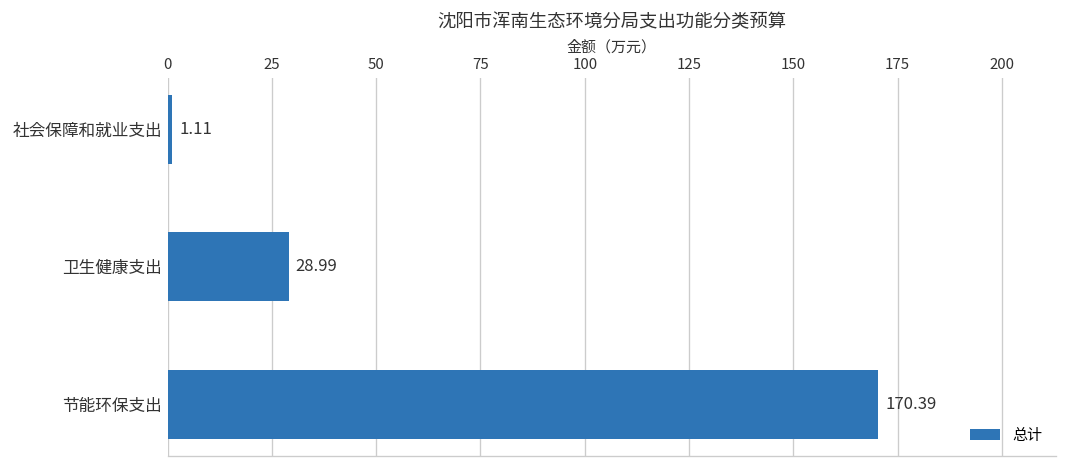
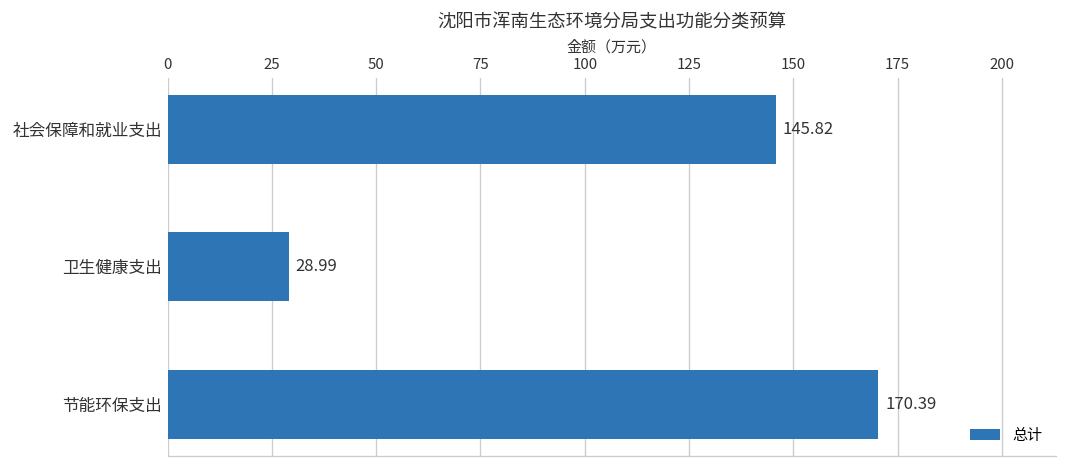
  {
-   "社会保障和就业支出": 1.11,
+   "社会保障和就业支出": 145.82,
    "卫生健康支出": 28.99,
    "节能环保支出": 170.39
  }
